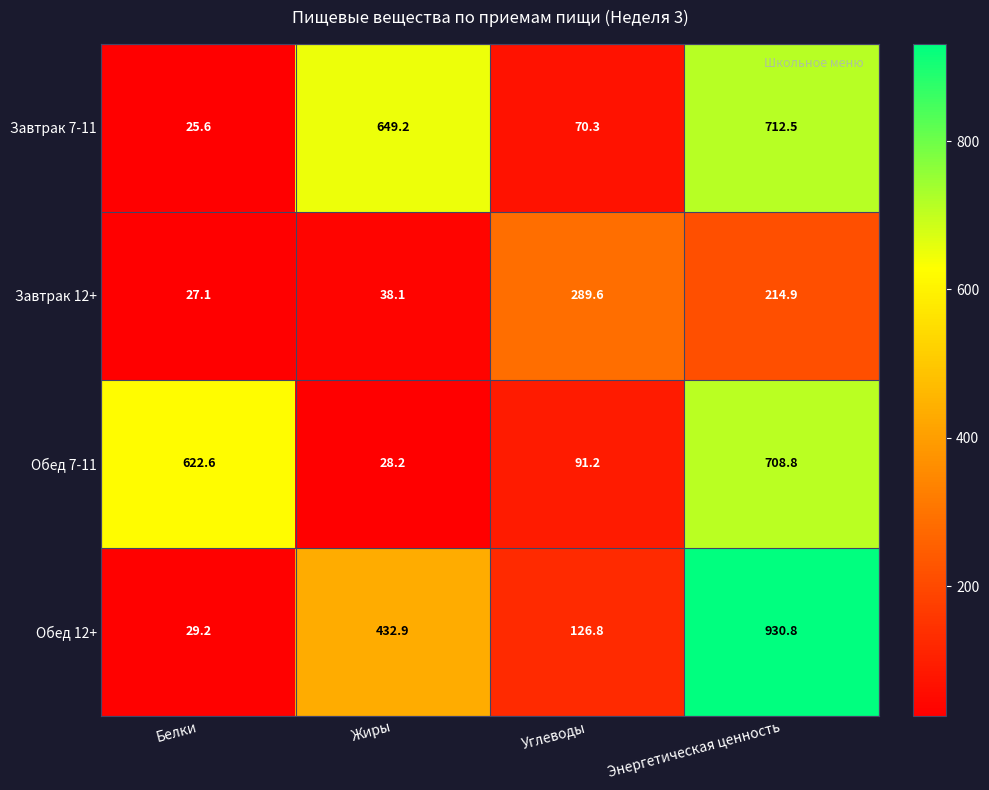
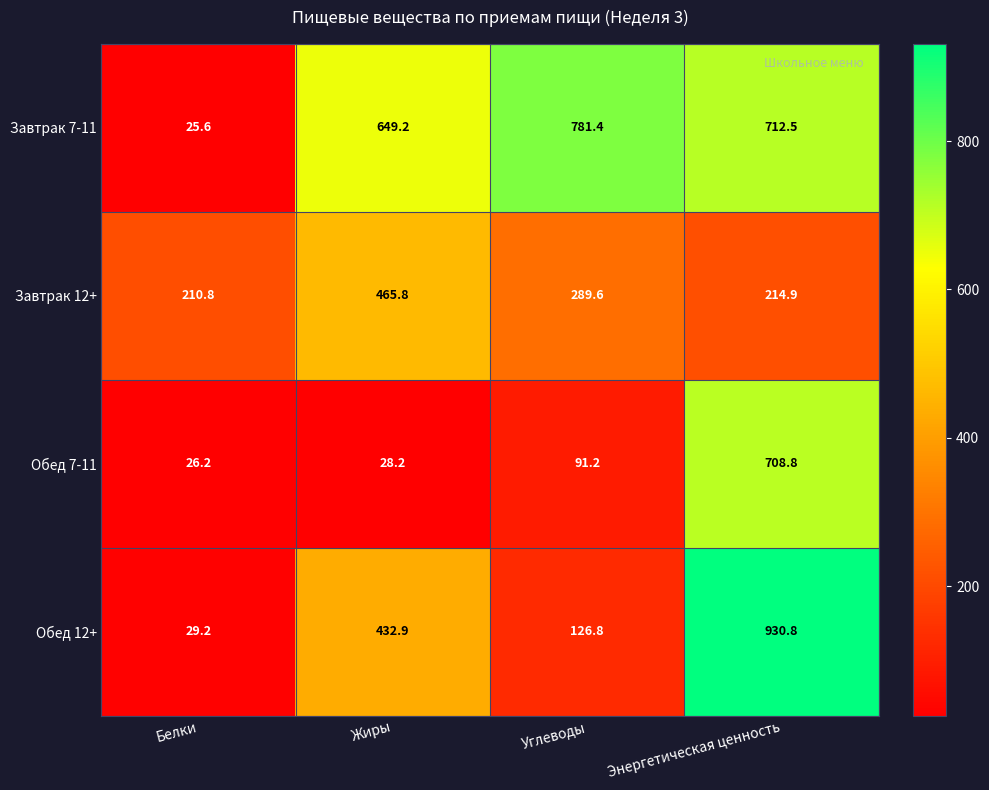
  {
    "Завтрак 7-11": {
      "Белки": 25.6,
      "Жиры": 649.2,
-     "Углеводы": 70.3
+     "Углеводы": 781.4
    },
    "Завтрак 12+": {
-     "Белки": 27.1,
-     "Жиры": 38.1,
+     "Белки": 210.8,
+     "Жиры": 465.8,
      "Углеводы": 289.6,
      "Энергетическая ценность": 214.9
    },
    "Обед 7-11": {
-     "Белки": 622.6,
+     "Белки": 26.2,
      "Жиры": 28.2,
      "Углеводы": 91.2,
      "Энергетическая ценность": 708.8
    },
    "Обед 12+": {
      "Белки": 29.2,
      "Жиры": 432.9,
      "Углеводы": 126.8,
      "Энергетическая ценность": 930.8
    }
  }
